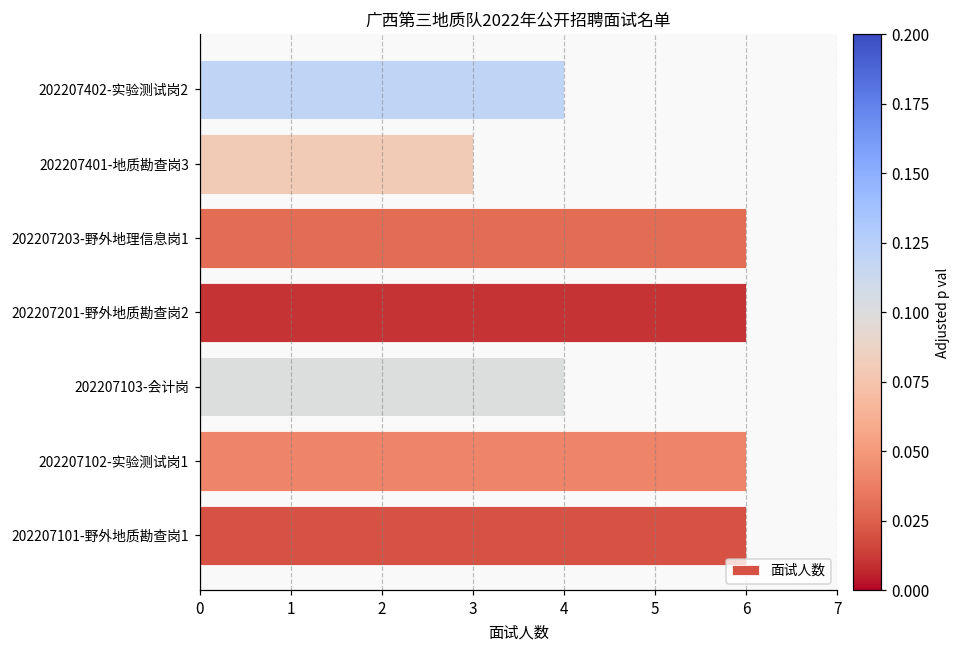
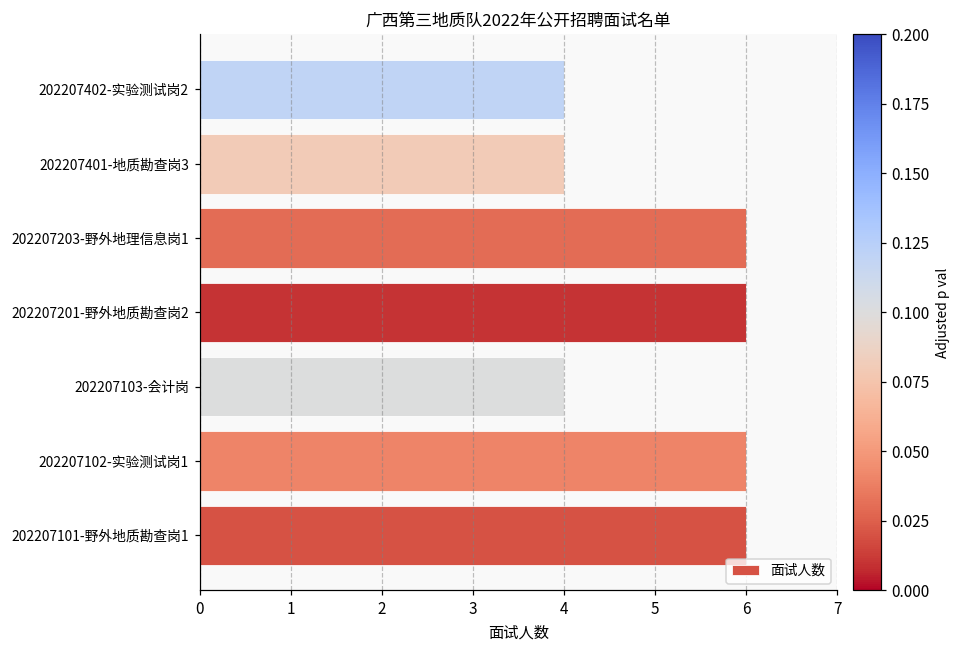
  {
    "202207402-实验测试岗2": 4,
-   "202207401-地质勘查岗3": 3,
+   "202207401-地质勘查岗3": 4,
    "202207203-野外地理信息岗1": 6,
    "202207201-野外地质勘查岗2": 6,
    "202207103-会计岗": 4,
    "202207102-实验测试岗1": 6,
    "202207101-野外地质勘查岗1": 6
  }
